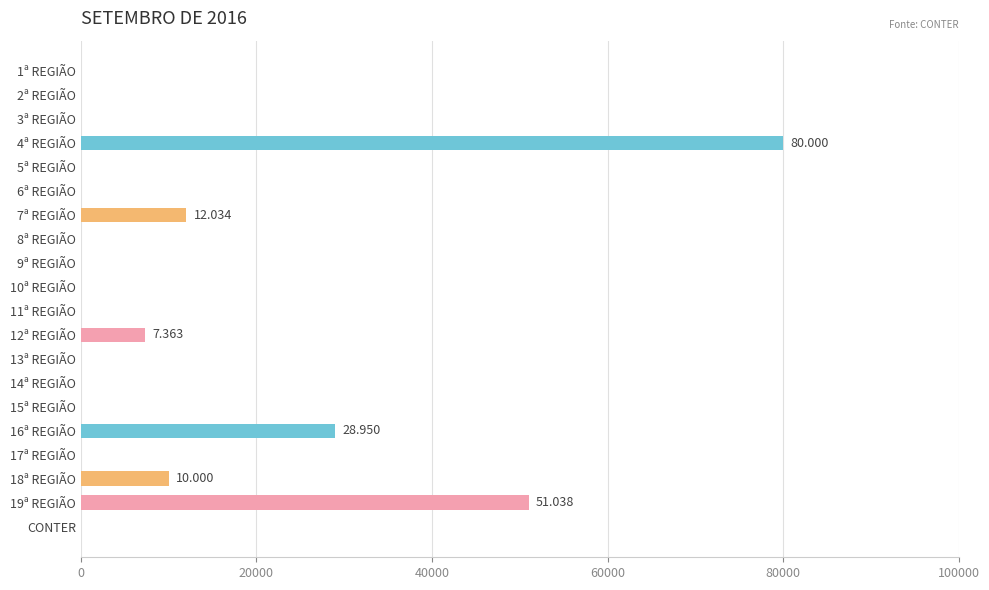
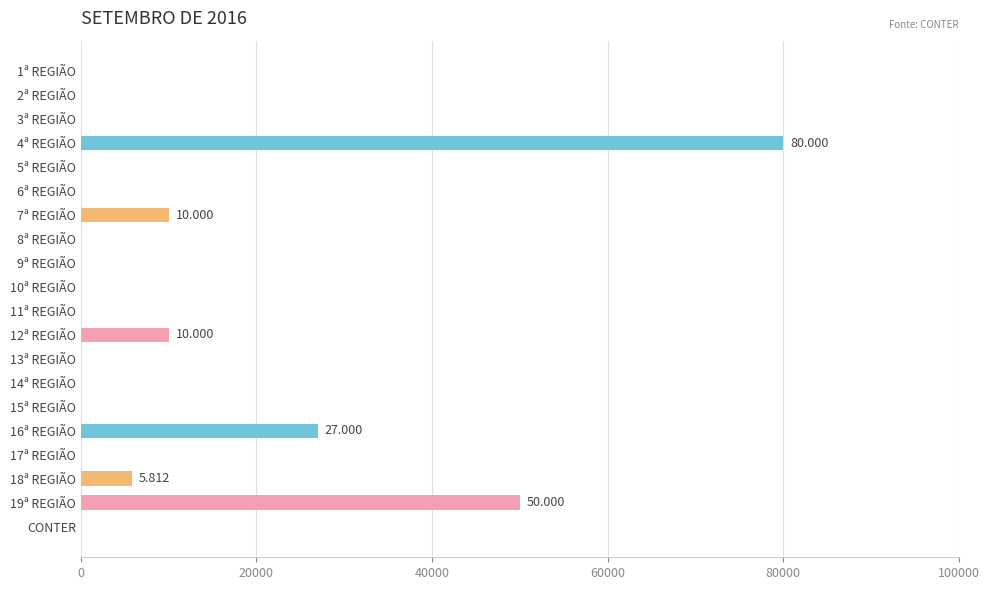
  {
-   "7ª REGIÃO": 12.034,
-   "12ª REGIÃO": 7.363,
-   "16ª REGIÃO": 28.950,
-   "18ª REGIÃO": 10.000,
-   "19ª REGIÃO": 51.038
+   "7ª REGIÃO": 10.000,
+   "12ª REGIÃO": 10.000,
+   "16ª REGIÃO": 27.000,
+   "18ª REGIÃO": 5.812,
+   "19ª REGIÃO": 50.000
  }
